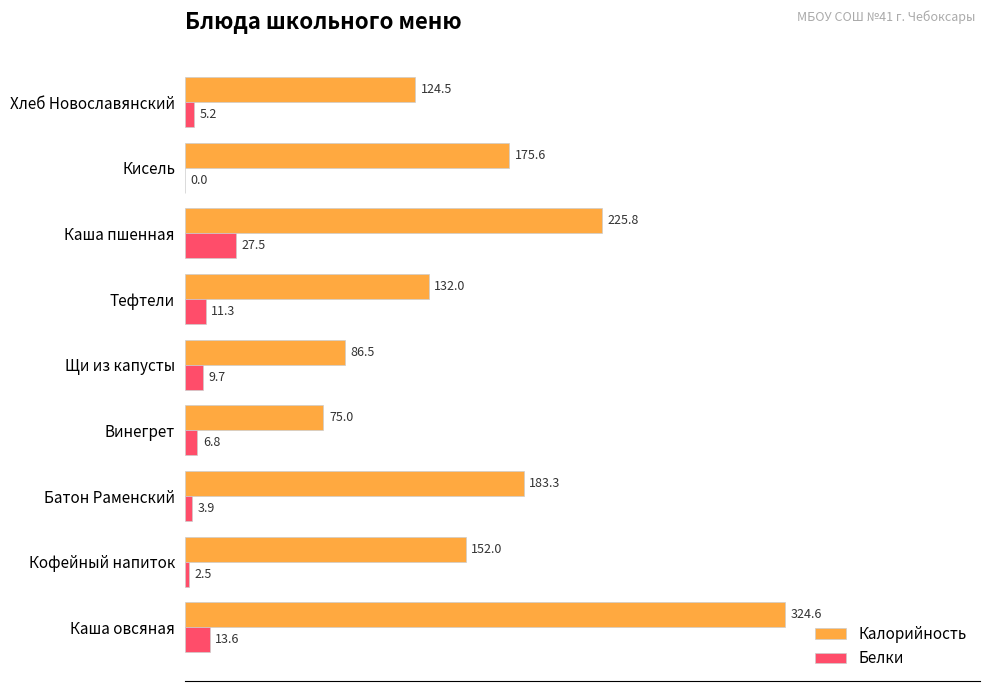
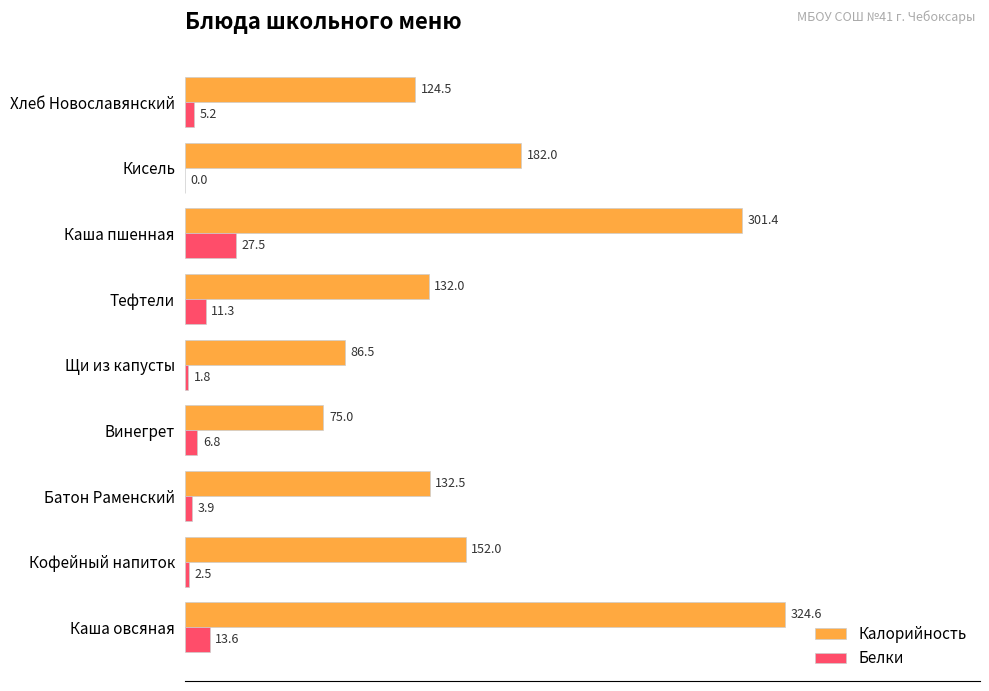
  {
    "Калорийность": {
      "Хлеб Новославянский": 124.5,
-     "Кисель": 175.6,
-     "Каша пшенная": 225.8,
+     "Кисель": 182.0,
+     "Каша пшенная": 301.4,
      "Тефтели": 132.0,
      "Щи из капусты": 86.5,
      "Винегрет": 75.0,
-     "Батон Раменский": 183.3,
+     "Батон Раменский": 132.5,
      "Кофейный напиток": 152.0,
      "Каша овсяная": 324.6
    },
    "Белки": {
      "Хлеб Новославянский": 5.2,
      "Кисель": 0.0,
      "Каша пшенная": 27.5,
      "Тефтели": 11.3,
-     "Щи из капусты": 9.7,
+     "Щи из капусты": 1.8,
      "Винегрет": 6.8,
      "Батон Раменский": 3.9,
      "Кофейный напиток": 2.5,
      "Каша овсяная": 13.6
    }
  }
